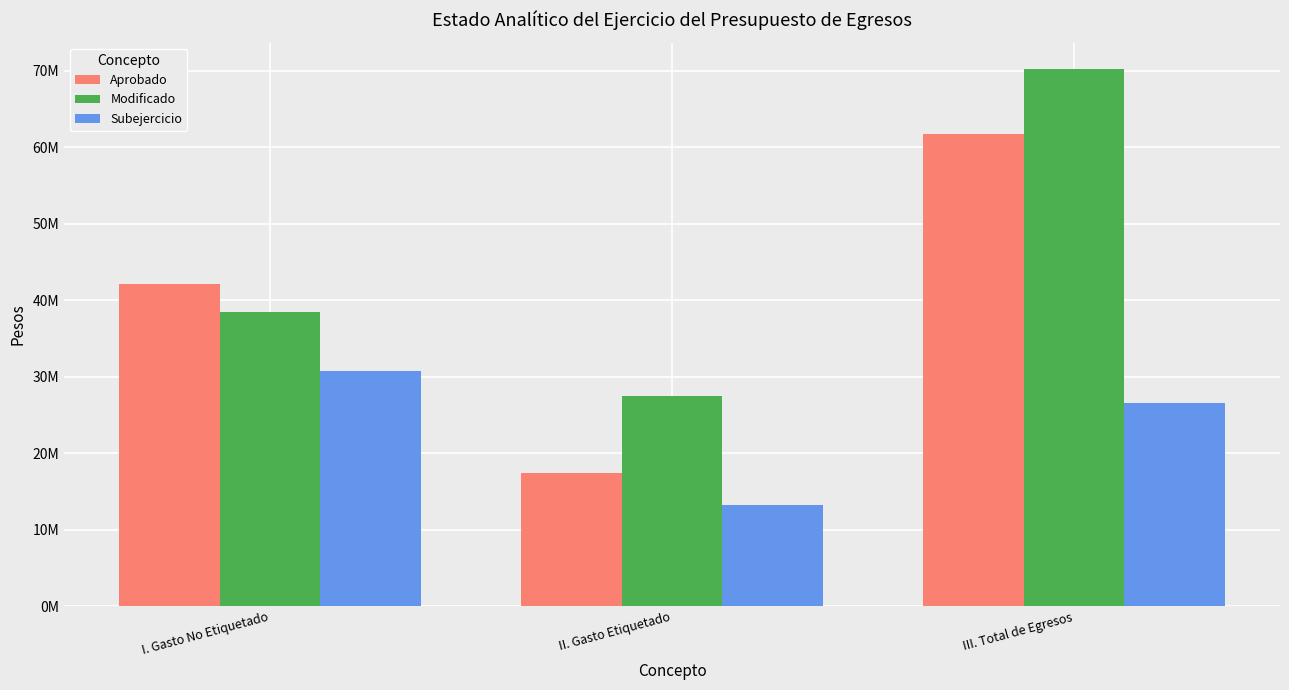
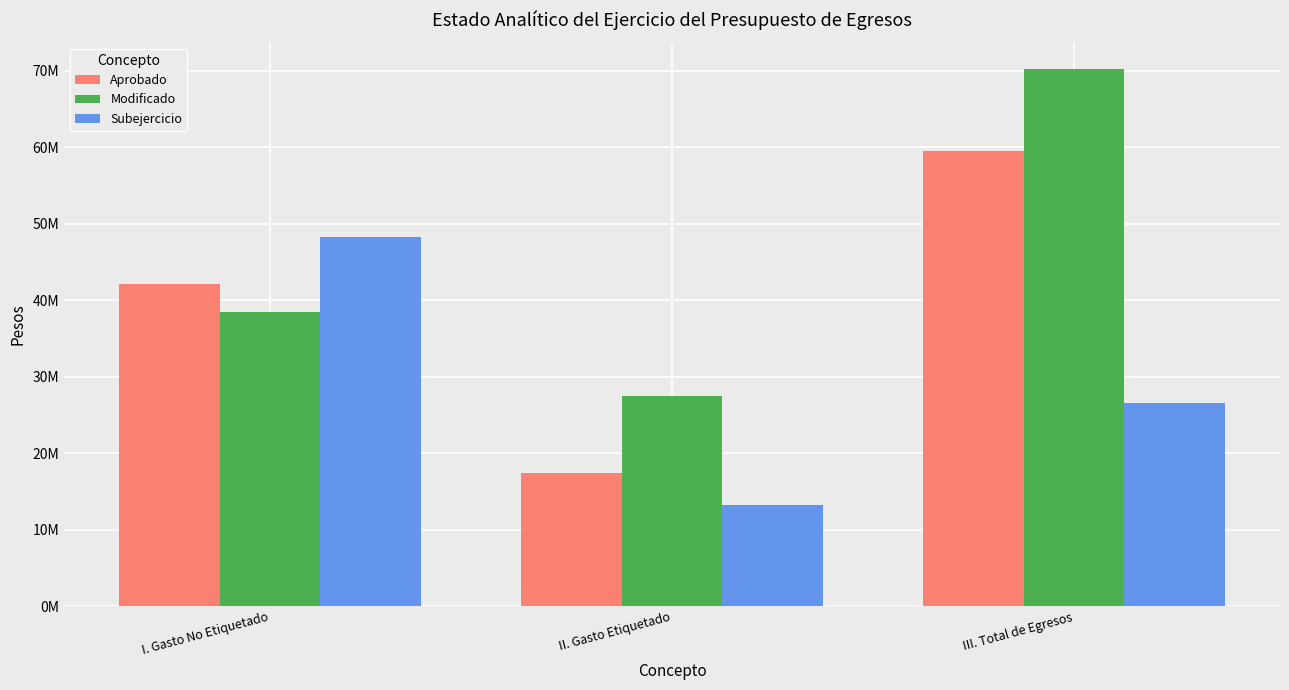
  {
    "Aprobado": {
      "I. Gasto No Etiquetado": 42000000,
      "II. Gasto Etiquetado": 17000000,
-     "III. Total de Egresos": 62000000
+     "III. Total de Egresos": 60000000
    },
    "Modificado": {
      "I. Gasto No Etiquetado": 38000000,
      "II. Gasto Etiquetado": 27000000,
      "III. Total de Egresos": 70000000
    },
    "Subejercicio": {
-     "I. Gasto No Etiquetado": 31000000,
+     "I. Gasto No Etiquetado": 48000000,
      "II. Gasto Etiquetado": 13000000,
      "III. Total de Egresos": 27000000
    }
  }
